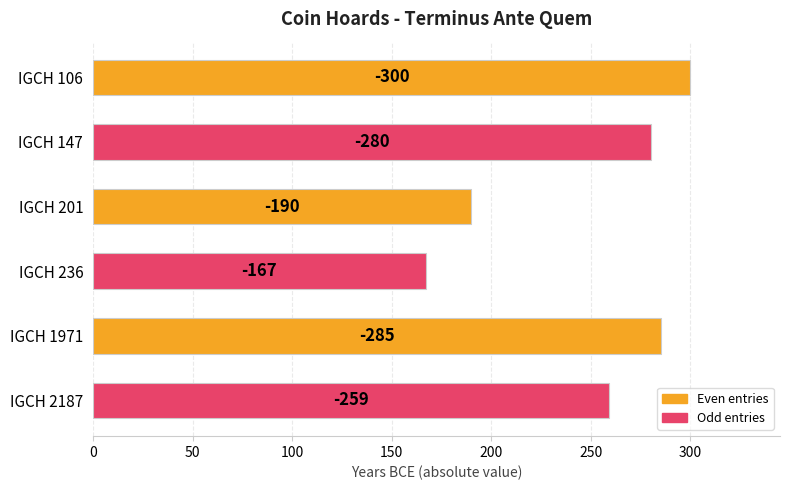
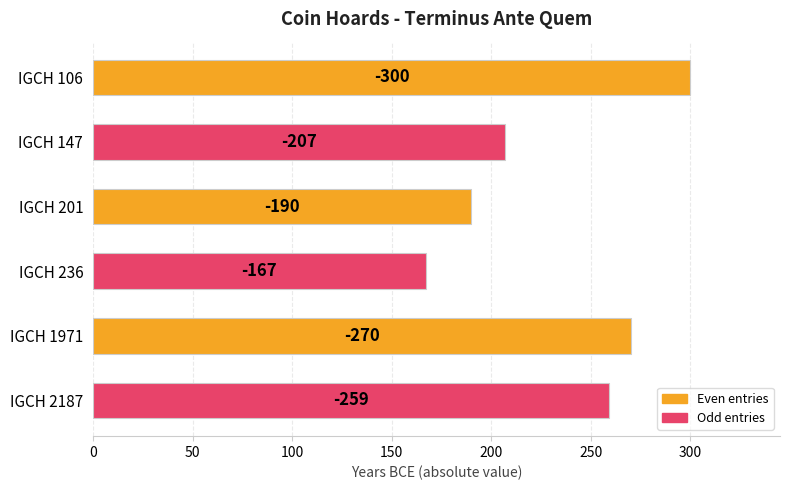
  {
-   "IGCH 147": -280,
-   "IGCH 1971": -285
+   "IGCH 147": -207,
+   "IGCH 1971": -270
  }
